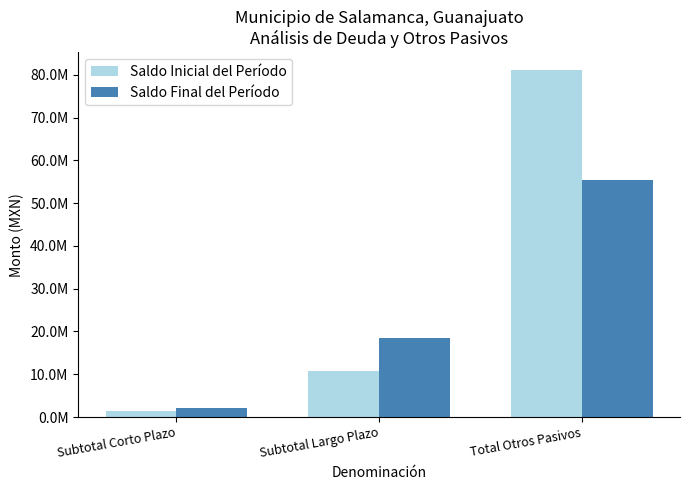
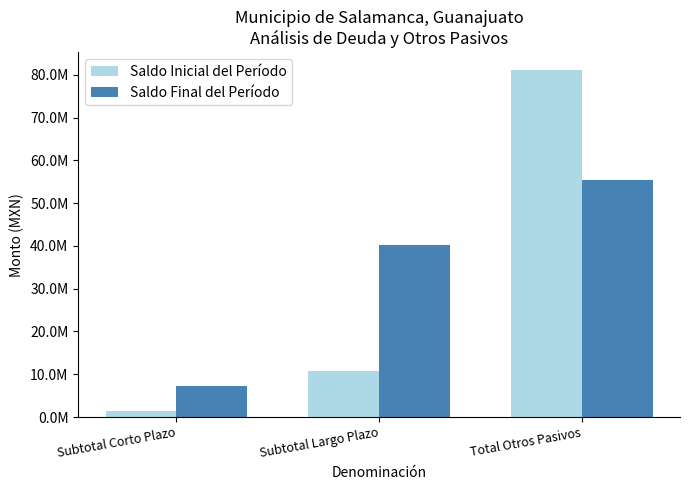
  {
    "Saldo Inicial del Período": {
      "Subtotal Corto Plazo": 1000000,
      "Subtotal Largo Plazo": 11000000,
      "Total Otros Pasivos": 81000000
    },
    "Saldo Final del Período": {
-     "Subtotal Corto Plazo": 2000000,
-     "Subtotal Largo Plazo": 19000000,
+     "Subtotal Corto Plazo": 7000000,
+     "Subtotal Largo Plazo": 40000000,
      "Total Otros Pasivos": 55000000
    }
  }
